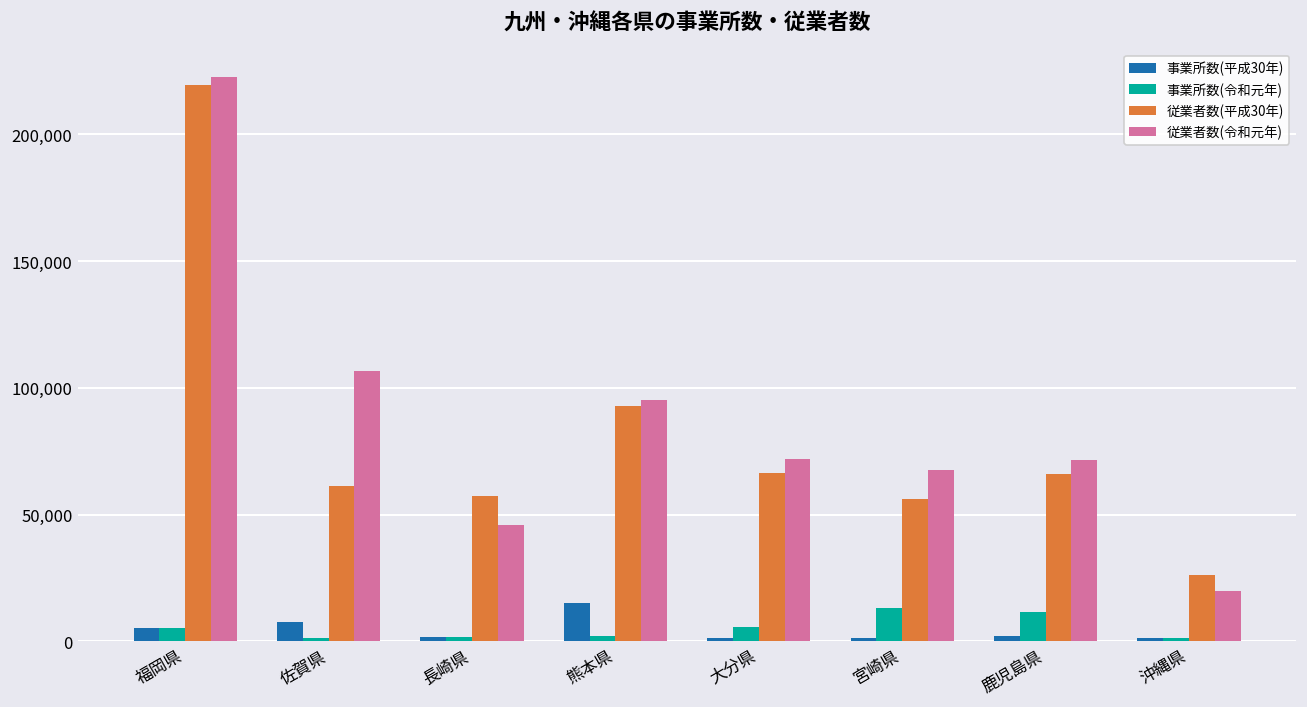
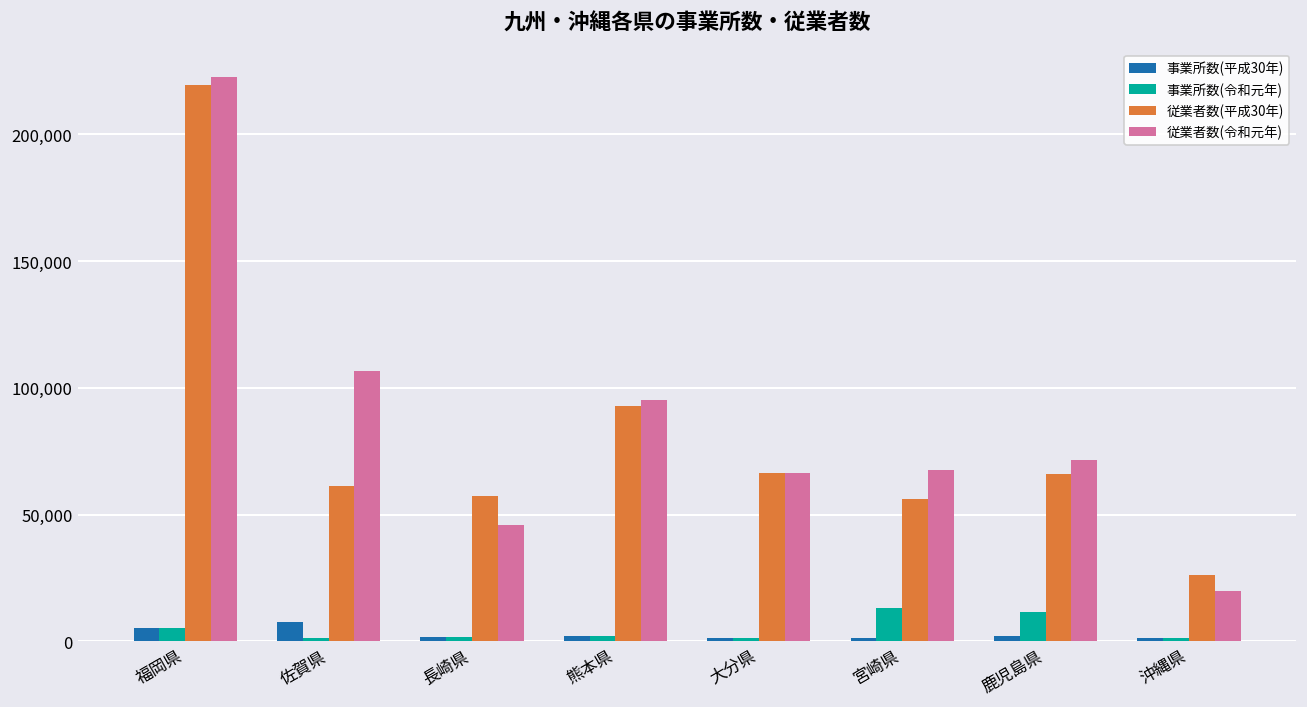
  {
    "事業所数(平成30年)": {
      "福岡県": "5,000",
      "佐賀県": "8,000",
      "長崎県": "2,000",
-     "熊本県": "15,000",
+     "熊本県": "2,000",
      "大分県": "1,000",
      "宮崎県": "1,000",
      "鹿児島県": "2,000"
    },
    "事業所数(令和元年)": {
      "福岡県": "5,000",
      "佐賀県": "1,000",
      "長崎県": "2,000",
      "熊本県": "2,000",
-     "大分県": "6,000",
+     "大分県": "1,000",
      "宮崎県": "13,000",
      "鹿児島県": "12,000"
    },
    "従業者数(平成30年)": {
      "福岡県": "220,000",
      "佐賀県": "61,000",
      "長崎県": "57,000",
      "熊本県": "93,000",
      "大分県": "67,000",
      "宮崎県": "56,000",
      "鹿児島県": "66,000",
      "沖縄県": "26,000"
    },
    "従業者数(令和元年)": {
      "福岡県": "223,000",
      "佐賀県": "107,000",
      "長崎県": "46,000",
      "熊本県": "95,000",
-     "大分県": "72,000",
+     "大分県": "66,000",
      "宮崎県": "68,000",
      "鹿児島県": "71,000",
      "沖縄県": "20,000"
    }
  }
